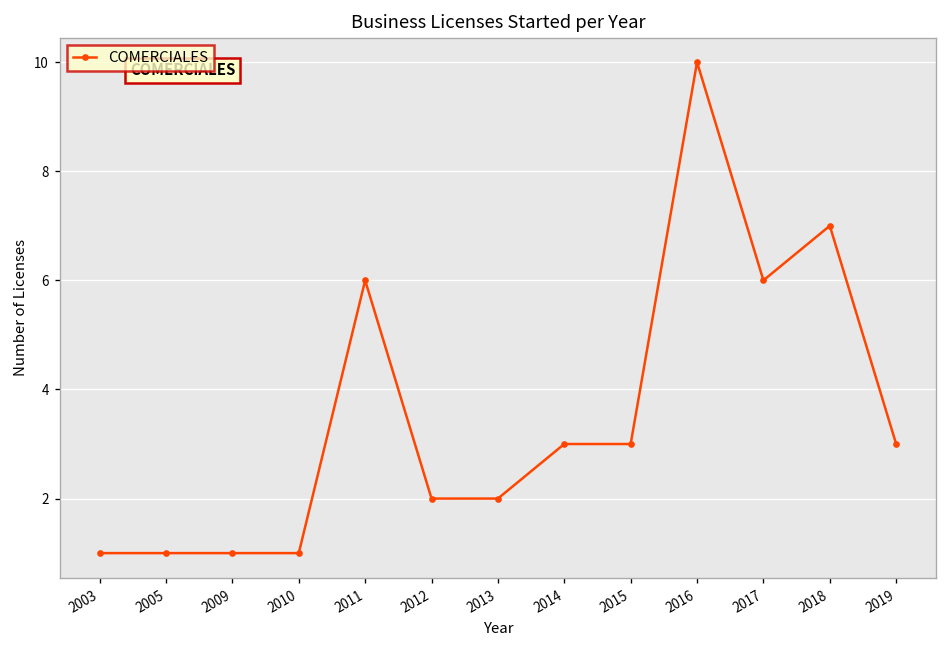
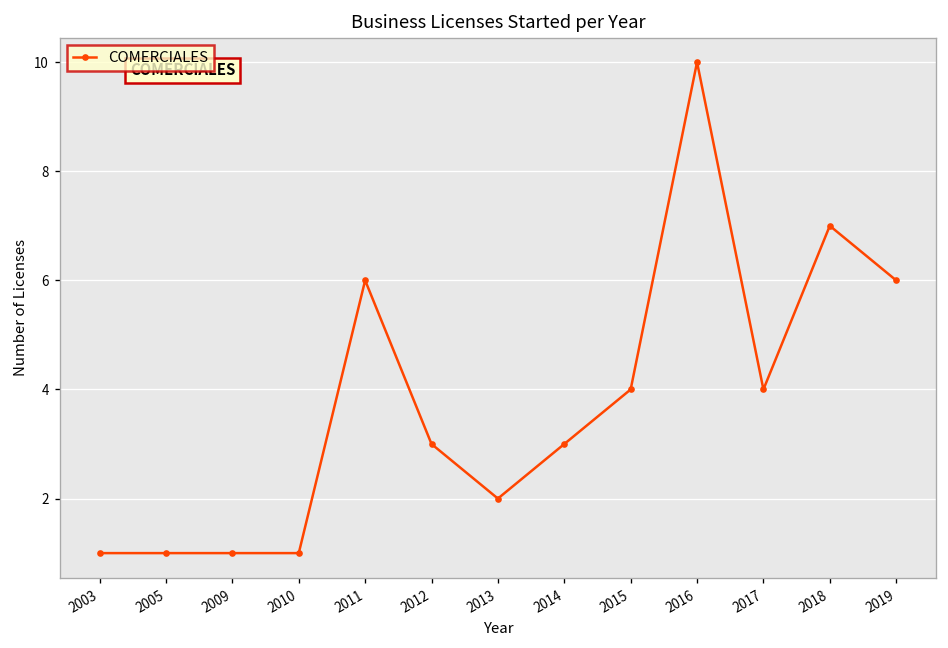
  {
    "2003": 1,
    "2005": 1,
    "2009": 1,
    "2010": 1,
    "2011": 6,
-   "2012": 2,
+   "2012": 3,
    "2013": 2,
    "2014": 3,
-   "2015": 3,
+   "2015": 4,
    "2016": 10,
-   "2017": 6,
+   "2017": 4,
    "2018": 7,
-   "2019": 3
+   "2019": 6
  }
